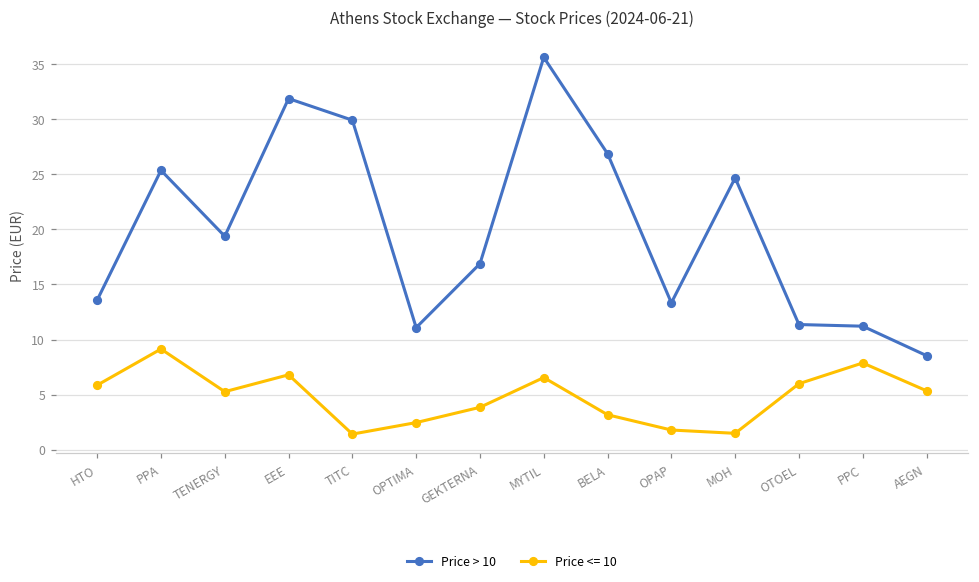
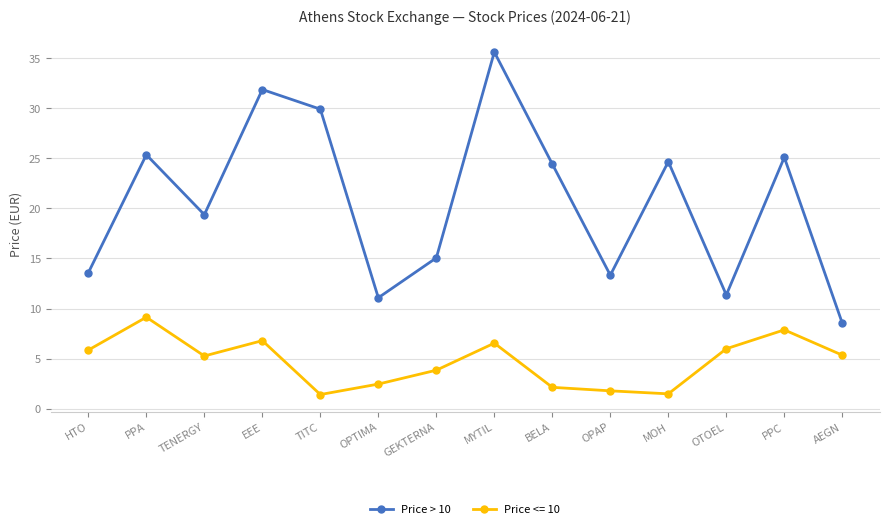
  {
    "Price > 10": {
      "HTO": 13.6,
      "PPA": 25.4,
      "TENERGY": 19.4,
      "EEE": 31.9,
      "TITC": 29.9,
      "OPTIMA": 11.1,
-     "GEKTERNA": 16.9,
+     "GEKTERNA": 15.1,
      "MYTIL": 35.6,
-     "BELA": 26.9,
+     "BELA": 24.4,
      "OPAP": 13.3,
      "MOH": 24.7,
      "OTOEL": 11.4,
-     "PPC": 11.2,
+     "PPC": 25.1,
      "AEGN": 8.5
    },
    "Price <= 10": {
      "HTO": 5.9,
      "PPA": 9.1,
      "TENERGY": 5.3,
      "EEE": 6.8,
      "TITC": 1.4,
      "OPTIMA": 2.5,
      "GEKTERNA": 3.9,
      "MYTIL": 6.6,
-     "BELA": 3.2,
+     "BELA": 2.1,
      "OPAP": 1.8,
      "MOH": 1.5,
      "OTOEL": 6.0,
      "PPC": 7.9,
      "AEGN": 5.4
    }
  }
